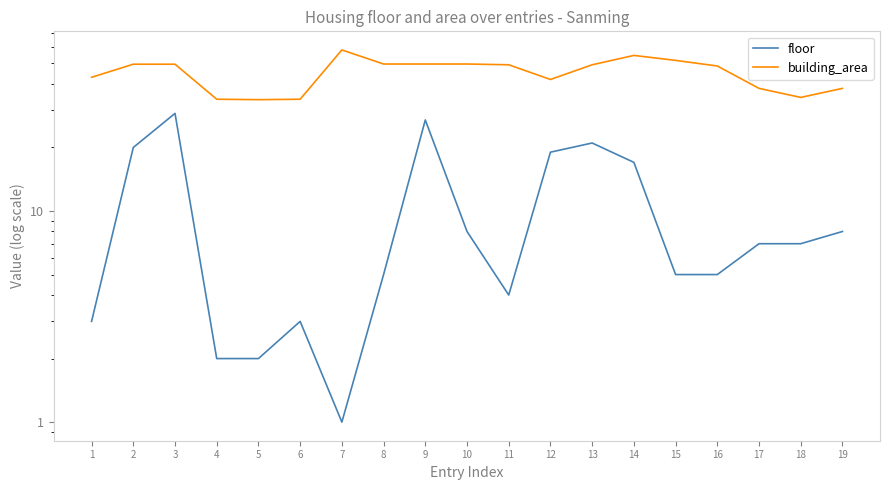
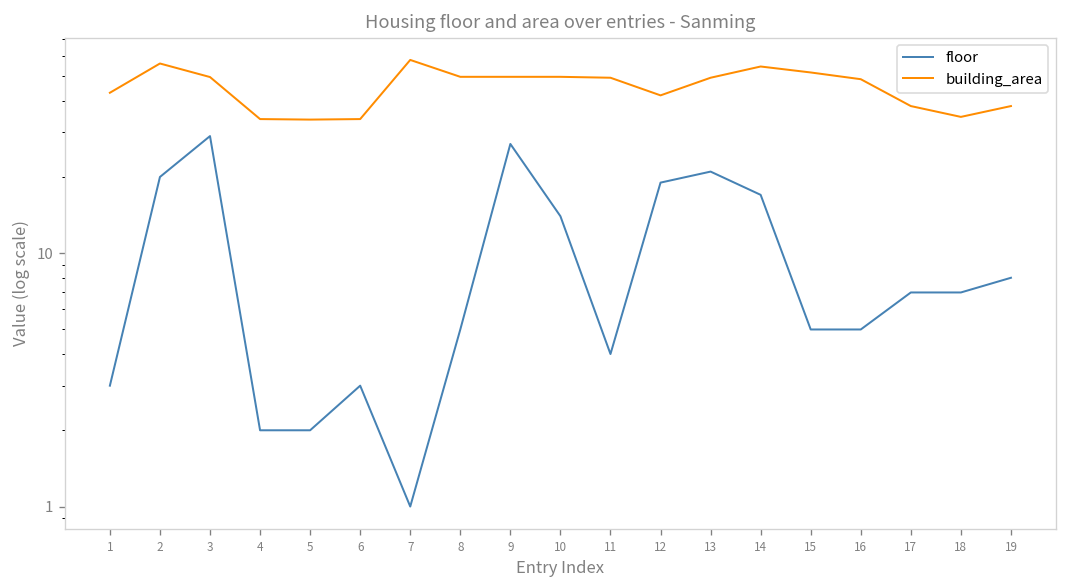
  {
    "floor": {
      "1": 3,
      "2": 20,
      "3": 29,
      "4": 2,
      "5": 2,
      "6": 3,
      "7": 1,
      "8": 5,
      "9": 27,
-     "10": 8,
+     "10": 14,
      "11": 4,
      "12": 19,
      "13": 21,
      "14": 17,
      "15": 5,
      "16": 5,
      "17": 7,
      "18": 7,
      "19": 8
    },
    "building_area": {
      "1": 43,
-     "2": 50,
+     "2": 56,
      "3": 50,
      "4": 34,
      "5": 34,
      "6": 34,
      "7": 58,
      "8": 50,
      "9": 50,
      "10": 50,
      "11": 49,
      "12": 42,
      "13": 49,
      "14": 55,
      "15": 52,
      "16": 49,
      "17": 38,
      "18": 35,
      "19": 38
    }
  }
